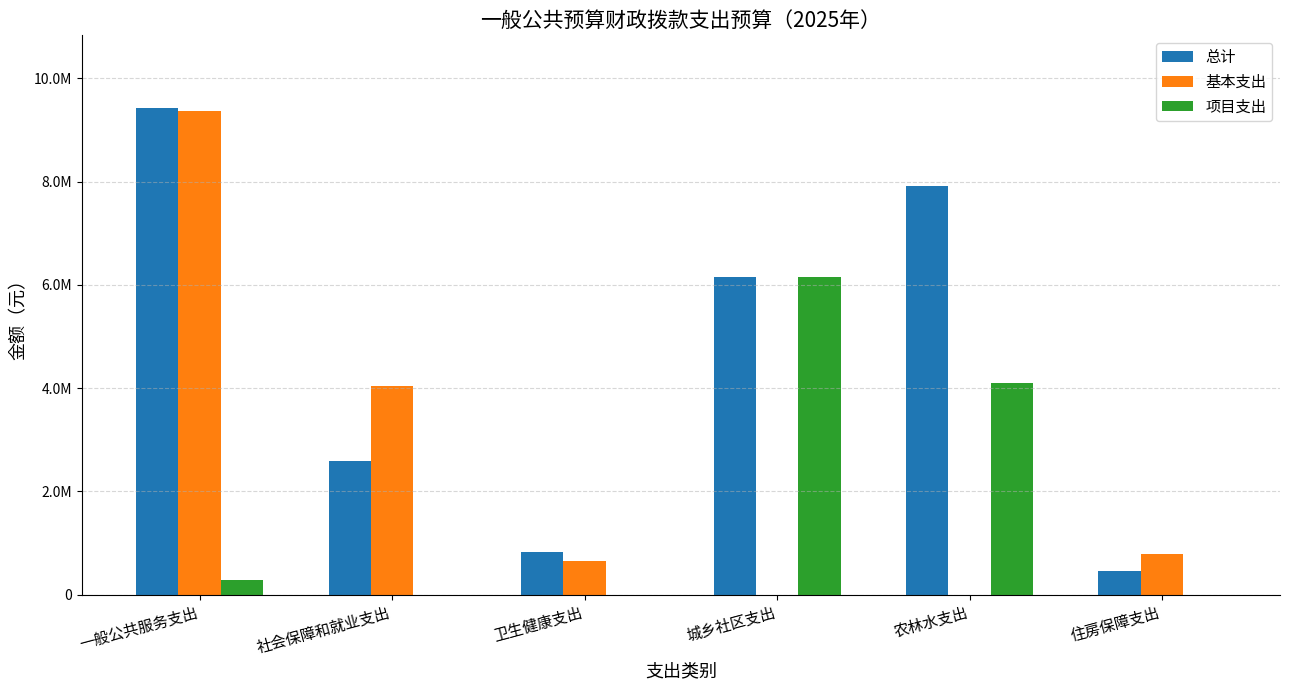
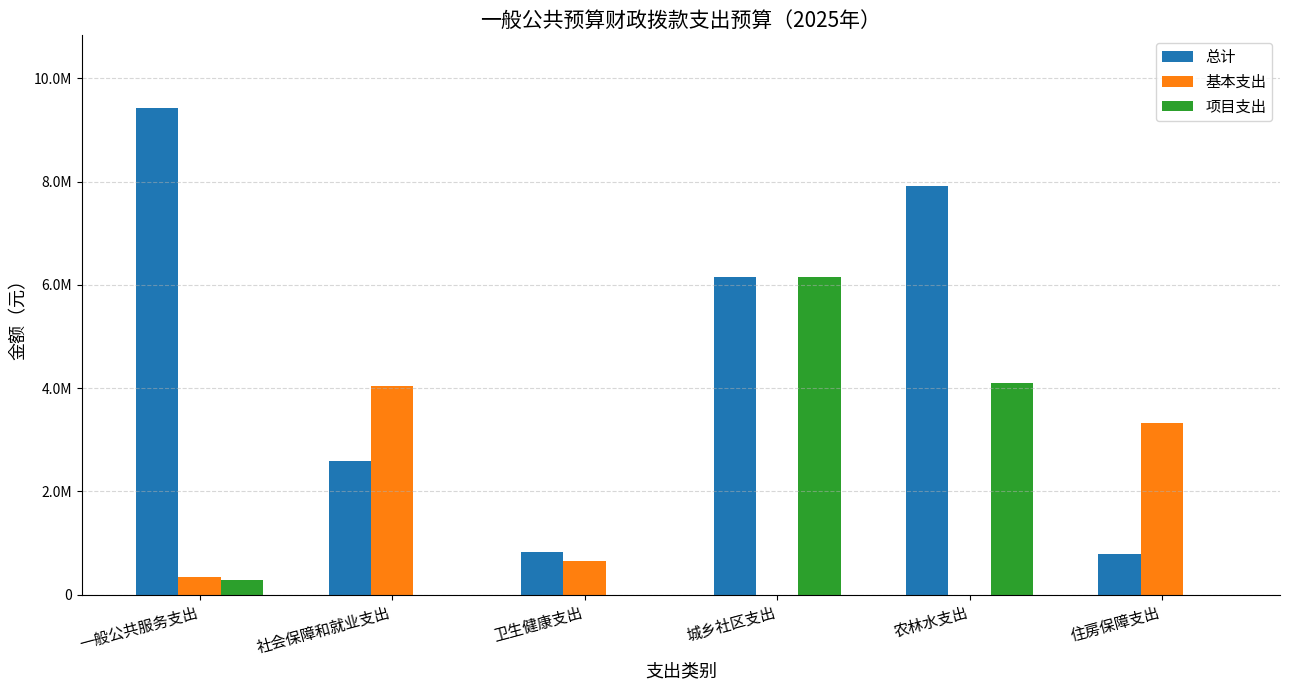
  {
    "总计": {
      "一般公共服务支出": 9400000,
      "社会保障和就业支出": 2600000,
      "卫生健康支出": 800000,
      "城乡社区支出": 6100000,
      "农林水支出": 7900000,
-     "住房保障支出": 500000
+     "住房保障支出": 800000
    },
    "基本支出": {
-     "一般公共服务支出": 9400000,
+     "一般公共服务支出": 400000,
      "社会保障和就业支出": 4000000,
      "卫生健康支出": 600000,
      "城乡社区支出": 0,
      "农林水支出": 0,
-     "住房保障支出": 800000
+     "住房保障支出": 3300000
    },
    "项目支出": {
      "一般公共服务支出": 300000,
      "社会保障和就业支出": 0,
      "卫生健康支出": 0,
      "城乡社区支出": 6100000,
      "农林水支出": 4100000,
      "住房保障支出": 0
    }
  }
